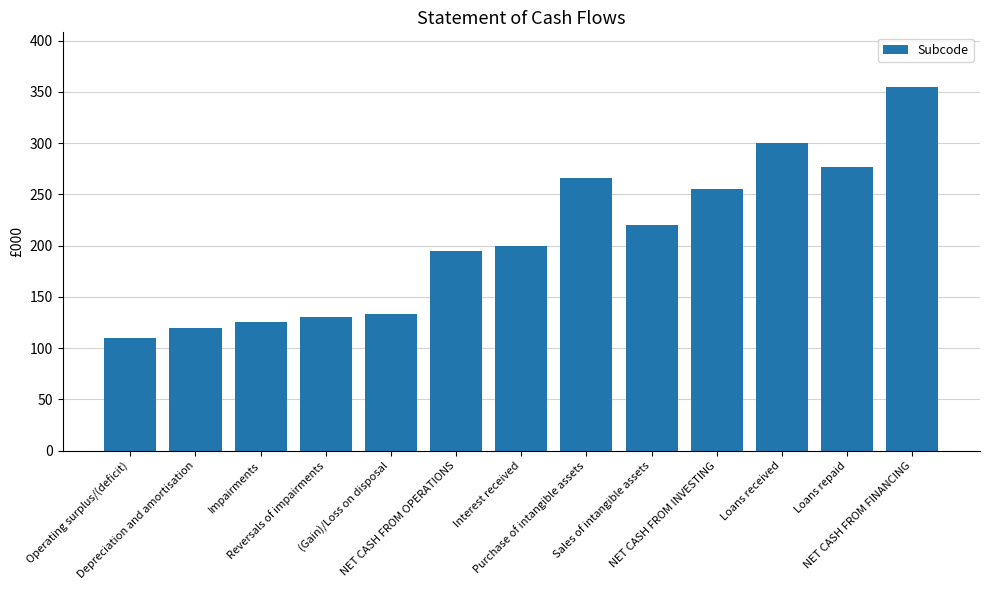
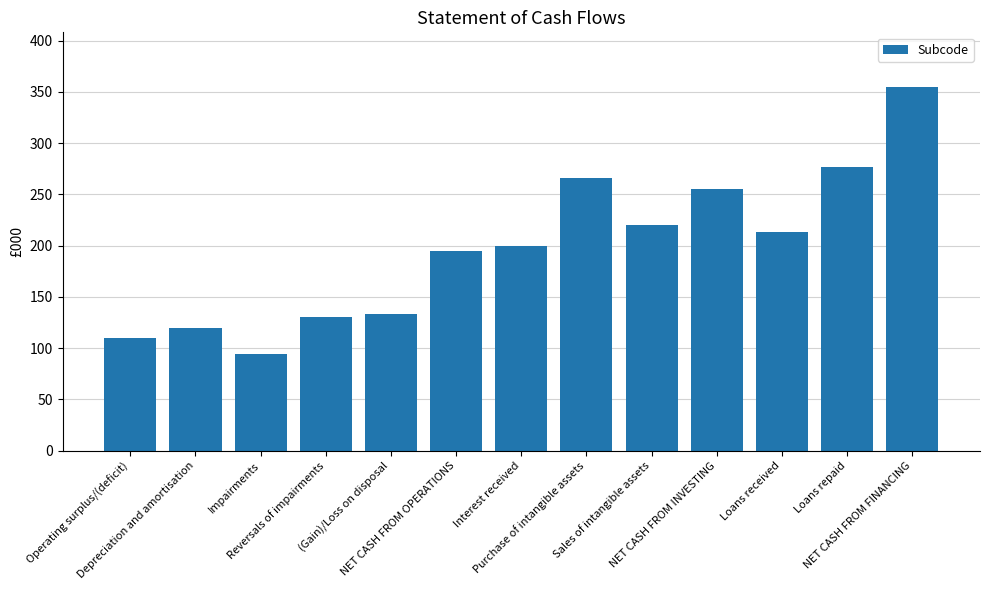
  {
    "Operating surplus/(deficit)": 110,
    "Depreciation and amortisation": 120,
-   "Impairments": 125,
+   "Impairments": 94,
    "Reversals of impairments": 130,
    "(Gain)/Loss on disposal": 133,
    "NET CASH FROM OPERATIONS": 195,
    "Interest received": 200,
    "Purchase of intangible assets": 266,
    "Sales of intangible assets": 220,
    "NET CASH FROM INVESTING": 255,
-   "Loans received": 300,
+   "Loans received": 213,
    "Loans repaid": 277,
    "NET CASH FROM FINANCING": 355
  }
